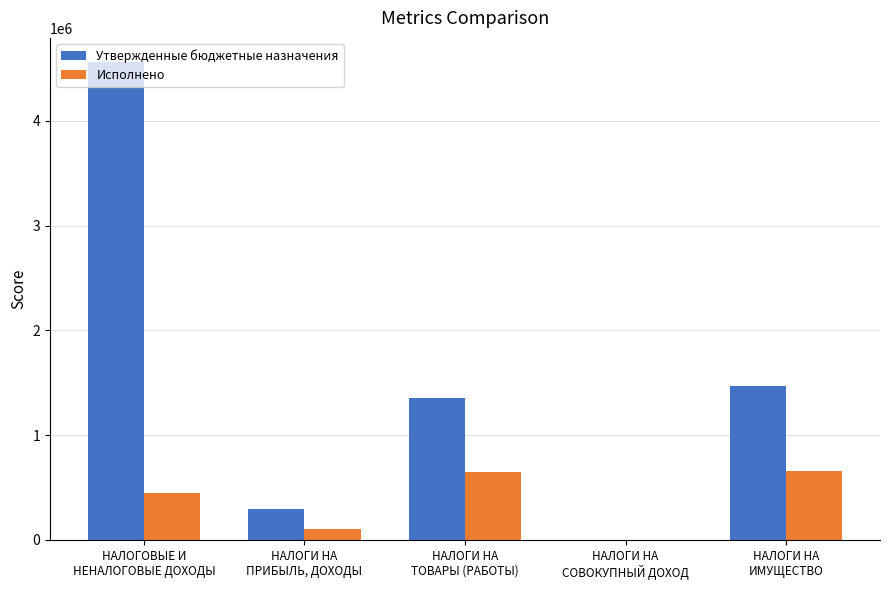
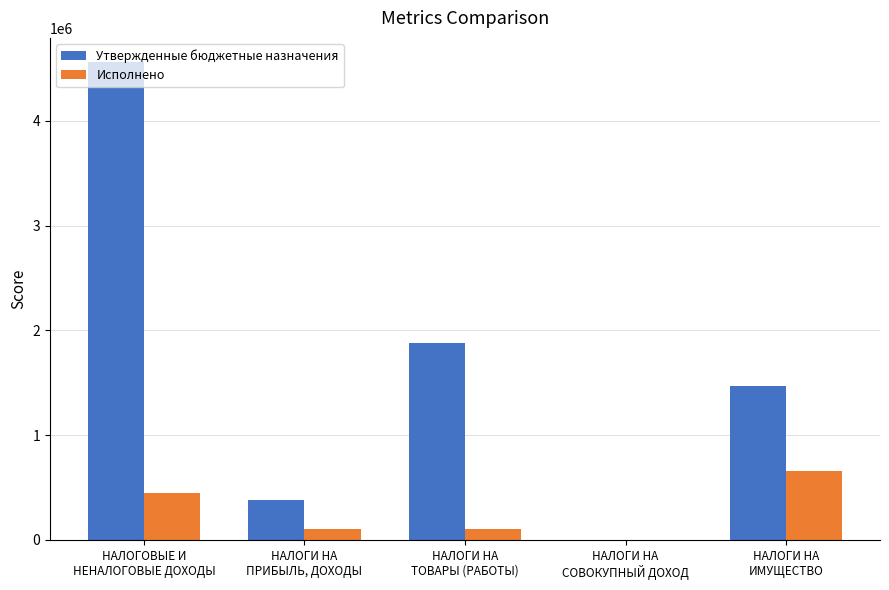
  {
    "Утвержденные бюджетные назначения": {
-     "НАЛОГИ НА ПРИБЫЛЬ, ДОХОДЫ": 300000,
-     "НАЛОГИ НА ТОВАРЫ (РАБОТЫ)": 1350000,
+     "НАЛОГИ НА ПРИБЫЛЬ, ДОХОДЫ": 380000,
+     "НАЛОГИ НА ТОВАРЫ (РАБОТЫ)": 1880000,
      "НАЛОГИ НА ИМУЩЕСТВО": 1470000
    },
    "Исполнено": {
      "НАЛОГОВЫЕ И НЕНАЛОГОВЫЕ ДОХОДЫ": 450000,
      "НАЛОГИ НА ПРИБЫЛЬ, ДОХОДЫ": 100000,
-     "НАЛОГИ НА ТОВАРЫ (РАБОТЫ)": 650000,
+     "НАЛОГИ НА ТОВАРЫ (РАБОТЫ)": 110000,
      "НАЛОГИ НА СОВОКУПНЫЙ ДОХОД": 0,
      "НАЛОГИ НА ИМУЩЕСТВО": 660000
    }
  }
